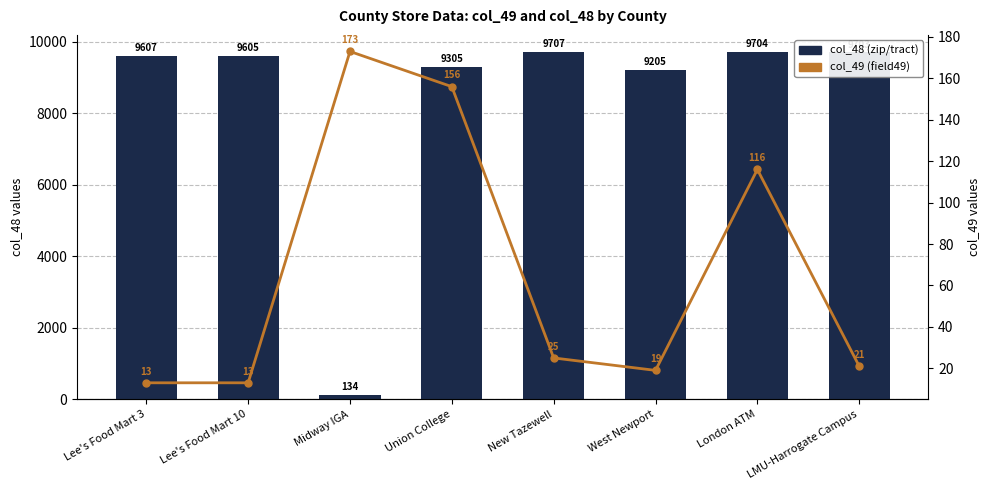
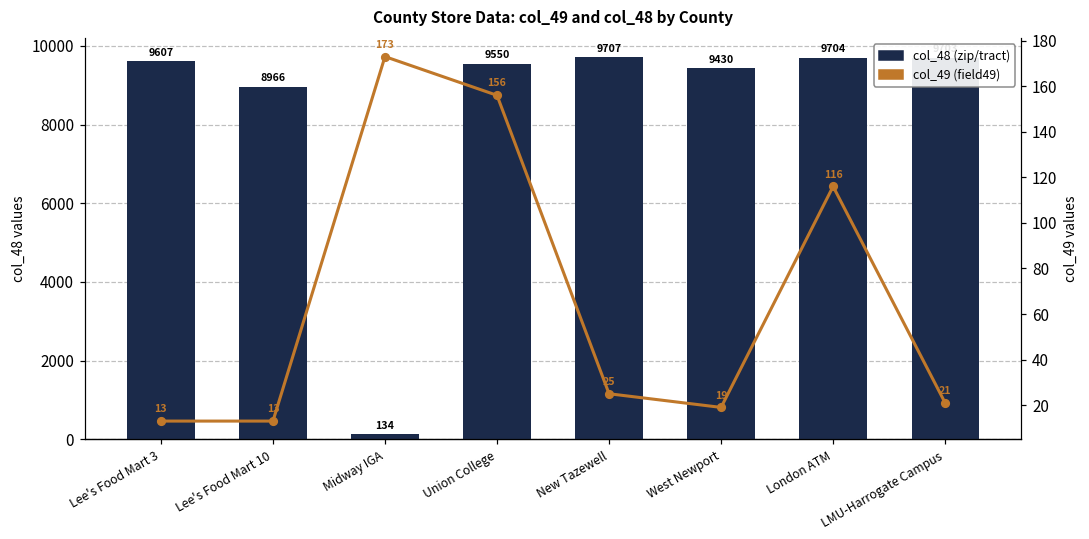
  {
    "col_48 (zip/tract)": {
      "Lee's Food Mart 3": 9607,
-     "Lee's Food Mart 10": 9605,
+     "Lee's Food Mart 10": 8966,
      "Midway IGA": 134,
-     "Union College": 9305,
+     "Union College": 9550,
      "New Tazewell": 9707,
-     "West Newport": 9205,
+     "West Newport": 9430,
      "London ATM": 9704
    },
    "col_49 (field49)": {
      "Lee's Food Mart 3": 13,
      "Lee's Food Mart 10": 13,
      "Midway IGA": 173,
      "Union College": 156,
      "New Tazewell": 25,
      "West Newport": 19,
      "London ATM": 116,
      "LMU-Harrogate Campus": 21
    }
  }
